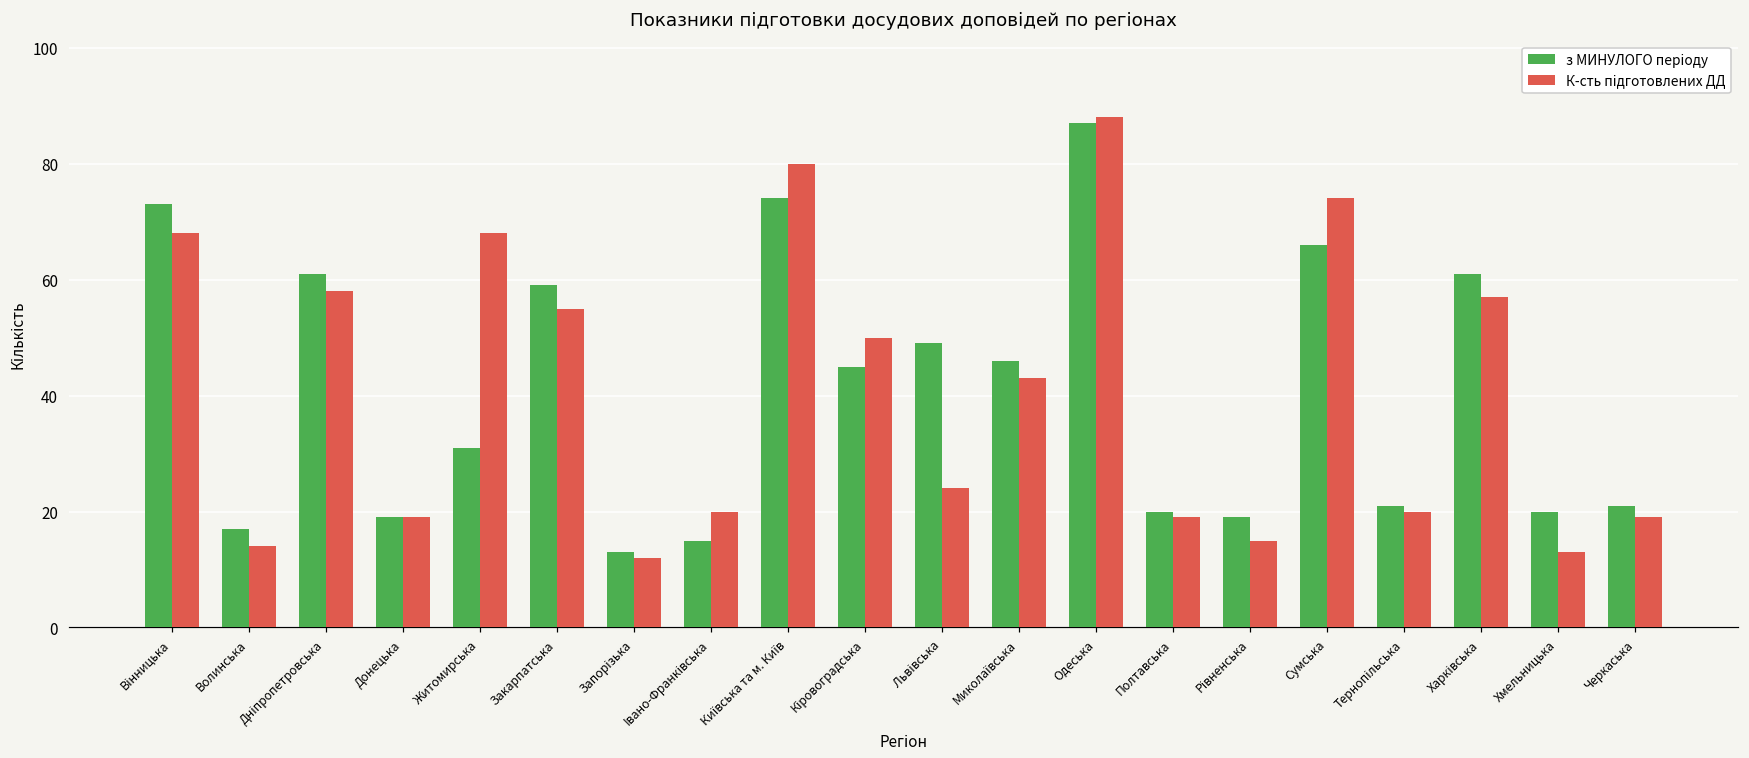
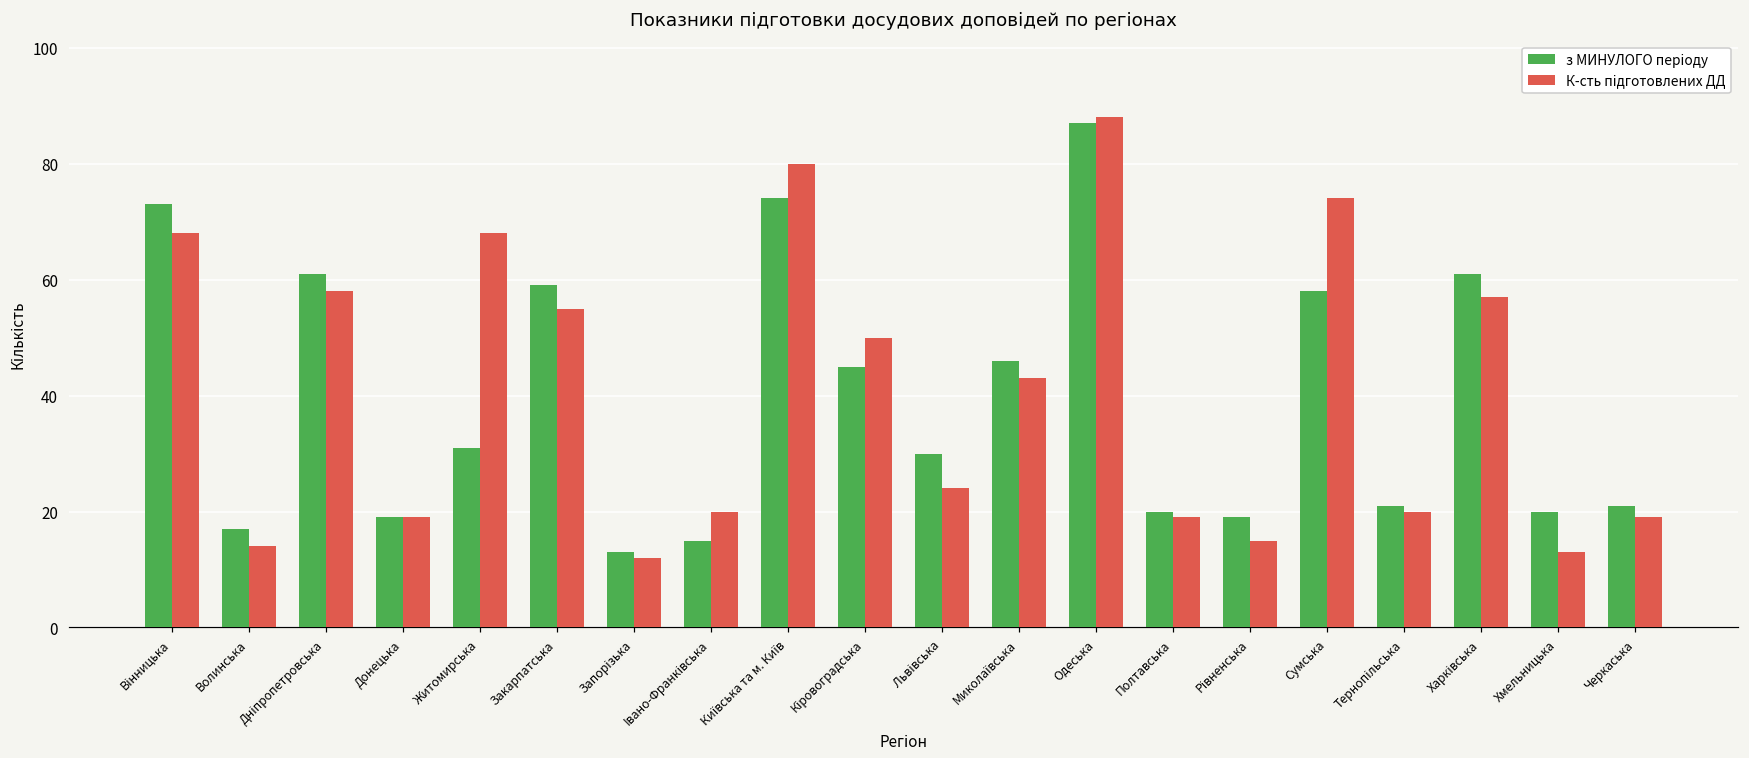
  {
    "з МИНУЛОГО періоду": {
      "Вінницька": 73,
      "Волинська": 17,
      "Дніпропетровська": 61,
      "Донецька": 19,
      "Житомирська": 31,
      "Закарпатська": 59,
      "Запорізька": 13,
      "Івано-Франківська": 15,
      "Київська та м. Київ": 74,
      "Кіровоградська": 45,
-     "Львівська": 49,
+     "Львівська": 30,
      "Миколаївська": 46,
      "Одеська": 87,
      "Полтавська": 20,
      "Рівненська": 19,
-     "Сумська": 66,
+     "Сумська": 58,
      "Тернопільська": 21,
      "Харківська": 61,
      "Хмельницька": 20,
      "Черкаська": 21
    },
    "К-сть підготовлених ДД": {
      "Вінницька": 68,
      "Волинська": 14,
      "Дніпропетровська": 58,
      "Донецька": 19,
      "Житомирська": 68,
      "Закарпатська": 55,
      "Запорізька": 12,
      "Івано-Франківська": 20,
      "Київська та м. Київ": 80,
      "Кіровоградська": 50,
      "Львівська": 24,
      "Миколаївська": 43,
      "Одеська": 88,
      "Полтавська": 19,
      "Рівненська": 15,
      "Сумська": 74,
      "Тернопільська": 20,
      "Харківська": 57,
      "Хмельницька": 13,
      "Черкаська": 19
    }
  }
